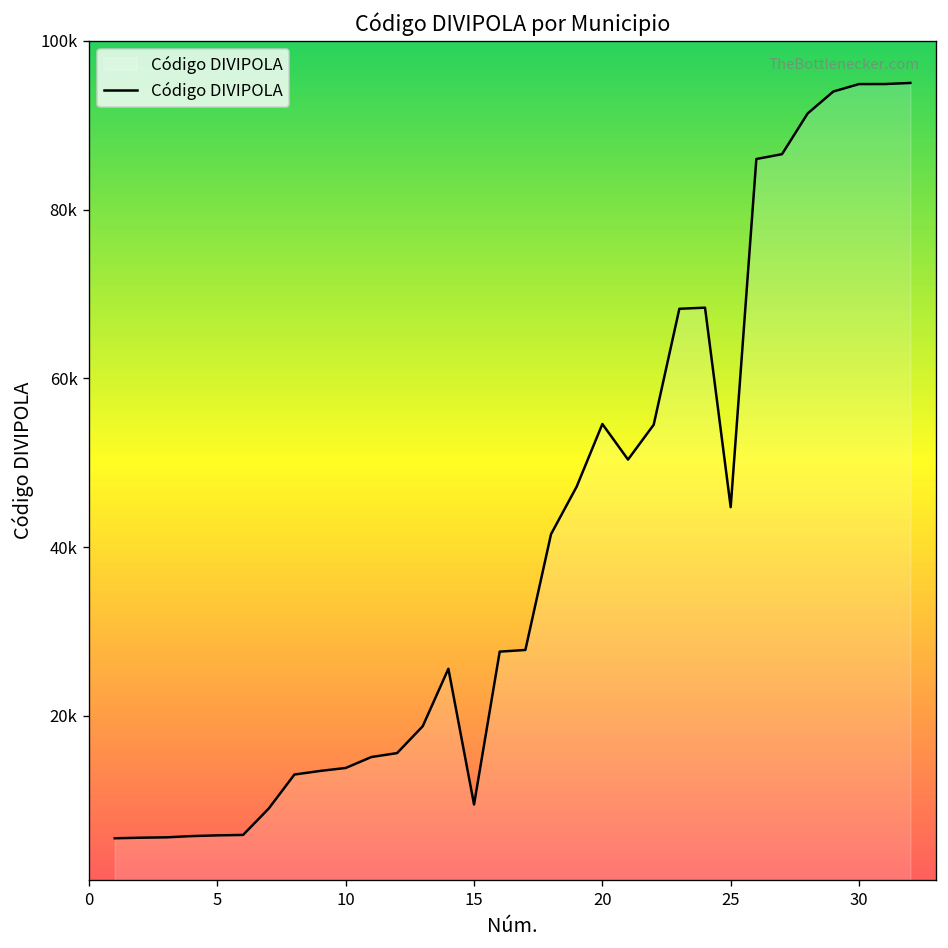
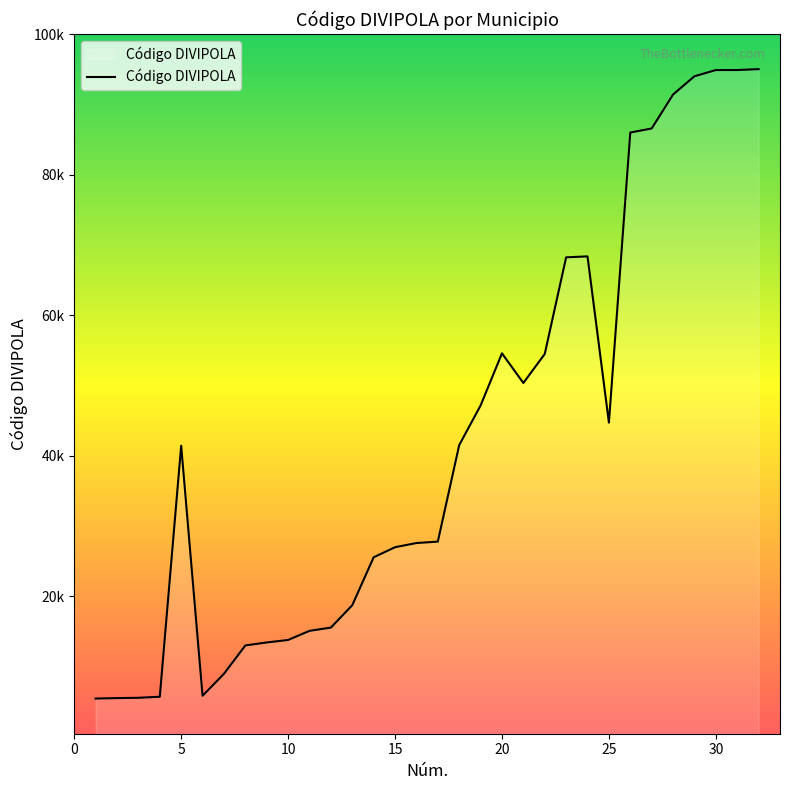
  {
-   "5": 6000,
+   "5": 41000,
    "10": 14000,
-   "15": 9000,
+   "15": 27000,
    "20": 55000,
    "25": 45000,
    "30": 95000
  }
